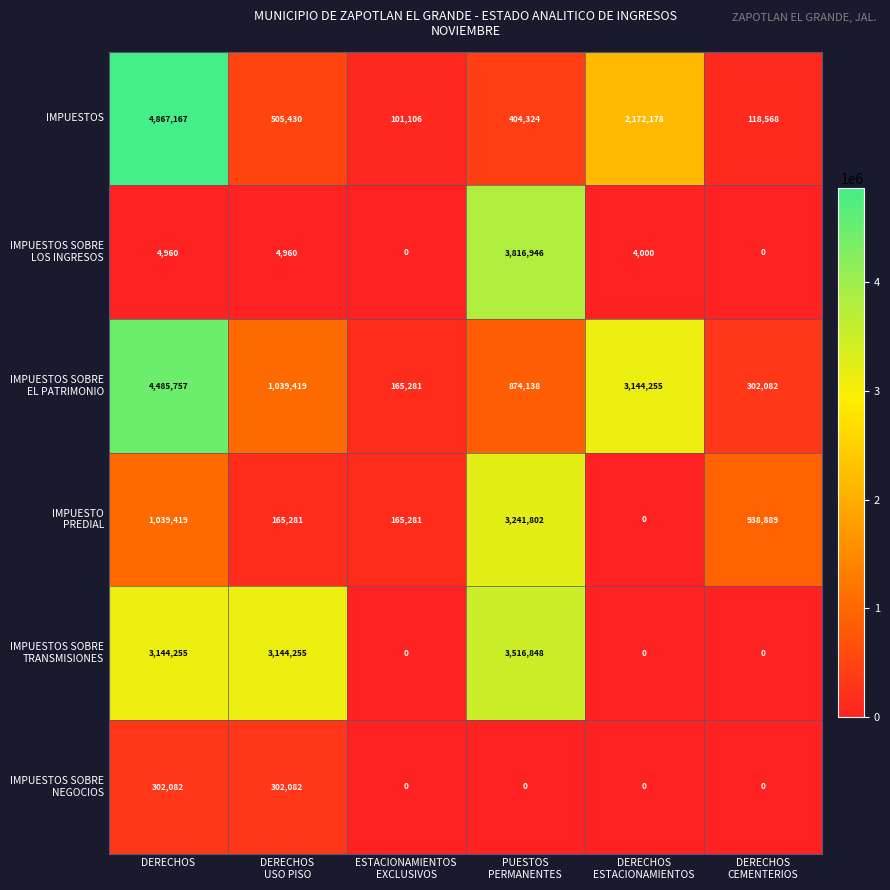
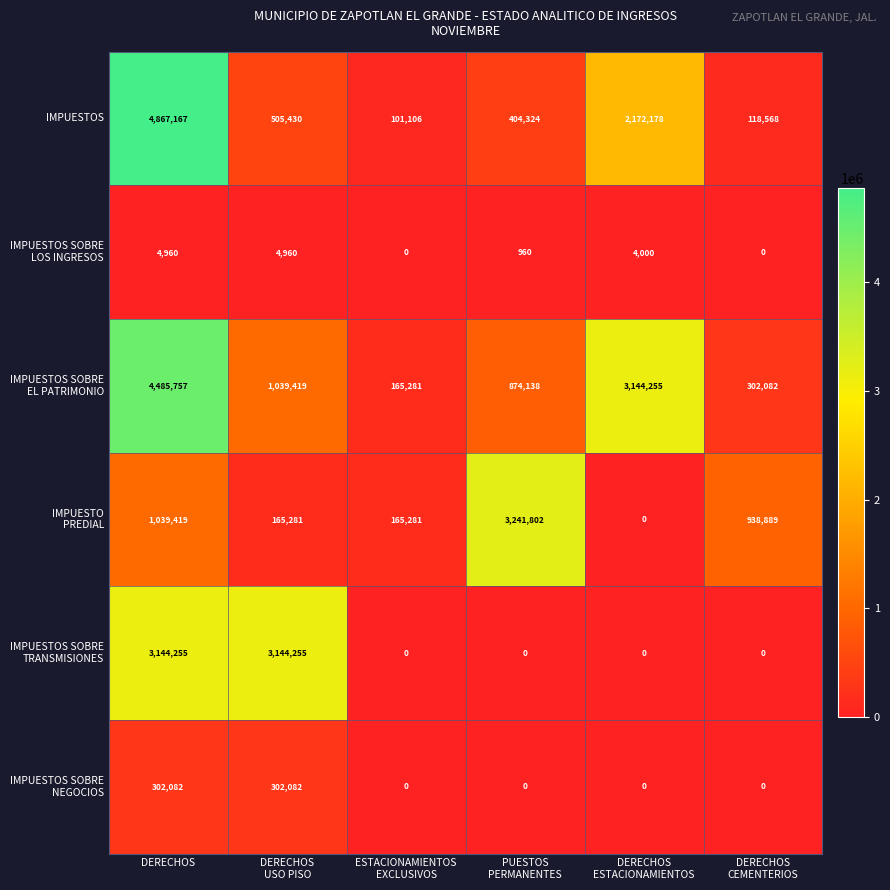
  {
    "IMPUESTOS": {
      "DERECHOS": "4,867,167",
      "DERECHOS USO PISO": "505,430",
      "ESTACIONAMIENTOS EXCLUSIVOS": "101,106",
      "PUESTOS PERMANENTES": "404,324",
      "DERECHOS ESTACIONAMIENTOS": "2,172,178",
      "DERECHOS CEMENTERIOS": "118,568"
    },
    "IMPUESTOS SOBRE LOS INGRESOS": {
      "DERECHOS": "4,960",
      "DERECHOS USO PISO": "4,960",
      "ESTACIONAMIENTOS EXCLUSIVOS": "0",
-     "PUESTOS PERMANENTES": "3,816,946",
+     "PUESTOS PERMANENTES": "960",
      "DERECHOS ESTACIONAMIENTOS": "4,000",
      "DERECHOS CEMENTERIOS": "0"
    },
    "IMPUESTOS SOBRE EL PATRIMONIO": {
      "DERECHOS": "4,485,757",
      "DERECHOS USO PISO": "1,039,419",
      "ESTACIONAMIENTOS EXCLUSIVOS": "165,281",
      "PUESTOS PERMANENTES": "874,138",
      "DERECHOS ESTACIONAMIENTOS": "3,144,255",
      "DERECHOS CEMENTERIOS": "302,082"
    },
    "IMPUESTO PREDIAL": {
      "DERECHOS": "1,039,419",
      "DERECHOS USO PISO": "165,281",
      "ESTACIONAMIENTOS EXCLUSIVOS": "165,281",
      "PUESTOS PERMANENTES": "3,241,802",
      "DERECHOS ESTACIONAMIENTOS": "0",
      "DERECHOS CEMENTERIOS": "938,889"
    },
    "IMPUESTOS SOBRE TRANSMISIONES": {
      "DERECHOS": "3,144,255",
      "DERECHOS USO PISO": "3,144,255",
      "ESTACIONAMIENTOS EXCLUSIVOS": "0",
-     "PUESTOS PERMANENTES": "3,516,848",
+     "PUESTOS PERMANENTES": "0",
      "DERECHOS ESTACIONAMIENTOS": "0",
      "DERECHOS CEMENTERIOS": "0"
    },
    "IMPUESTOS SOBRE NEGOCIOS": {
      "DERECHOS": "302,082",
      "DERECHOS USO PISO": "302,082",
      "ESTACIONAMIENTOS EXCLUSIVOS": "0",
      "PUESTOS PERMANENTES": "0",
      "DERECHOS ESTACIONAMIENTOS": "0",
      "DERECHOS CEMENTERIOS": "0"
    }
  }
